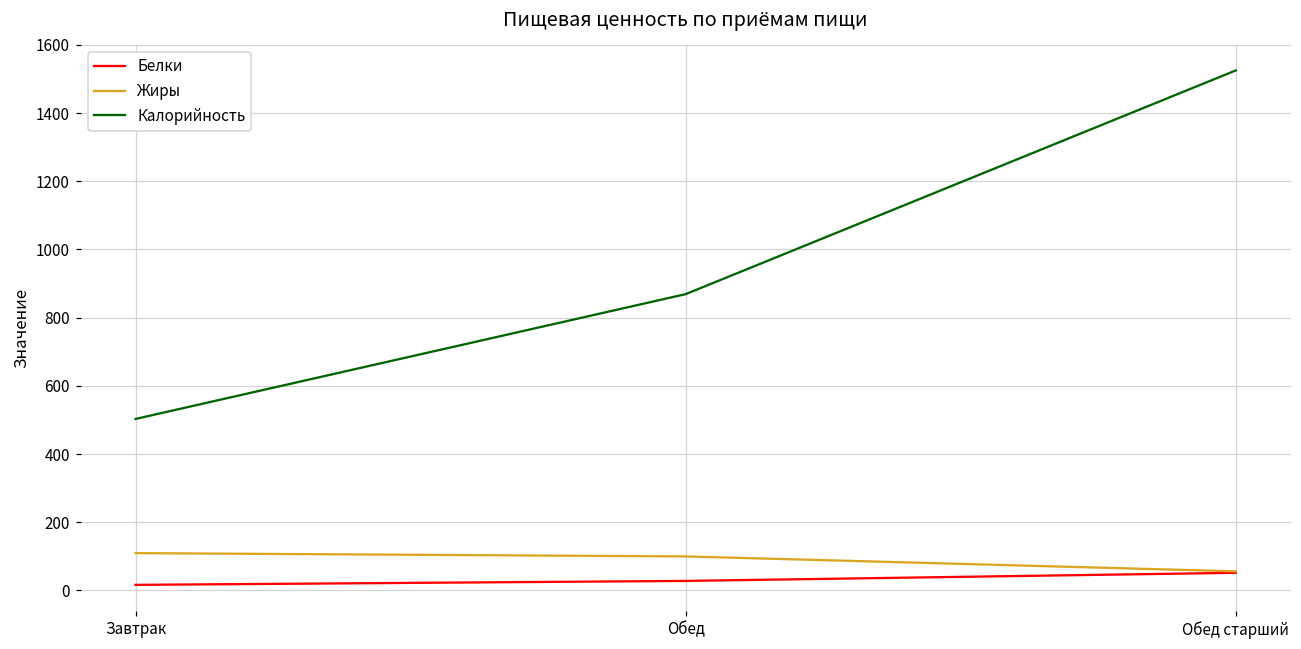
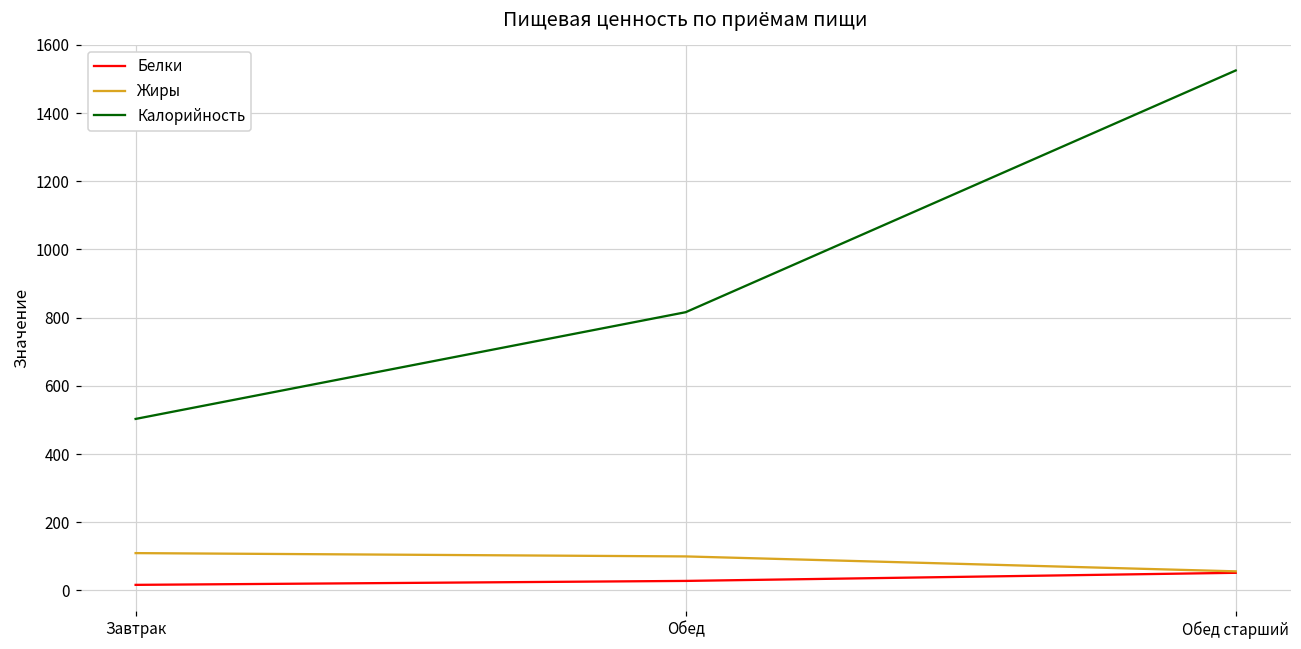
  {
    "Белки": {
      "Завтрак": 20,
      "Обед": 30
    },
    "Жиры": {
      "Завтрак": 110,
      "Обед": 100
    },
    "Калорийность": {
      "Завтрак": 500,
-     "Обед": 870,
+     "Обед": 820,
      "Обед старший": 1530
    }
  }
